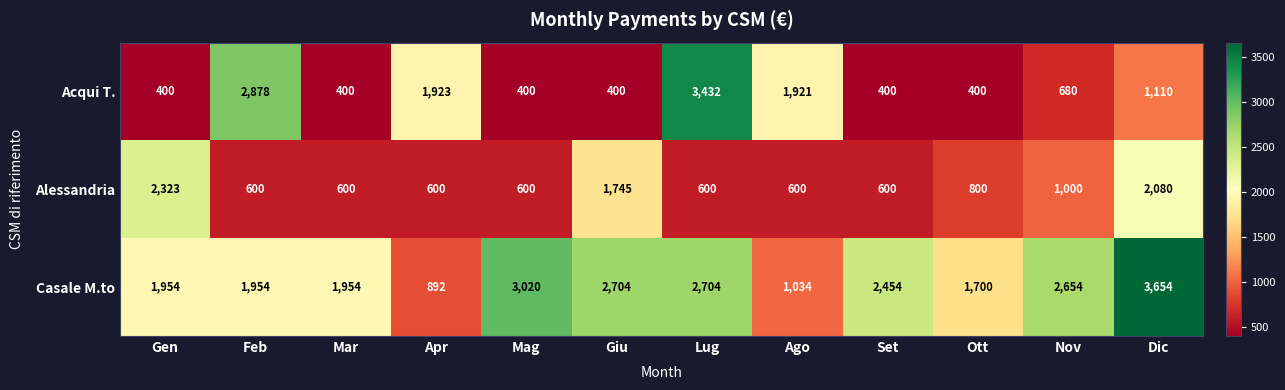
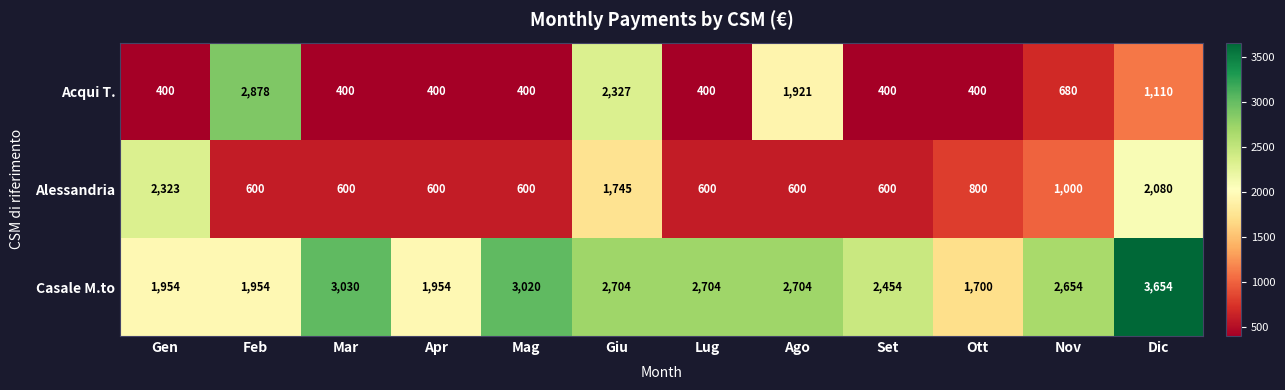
  {
    "Acqui T.": {
      "Gen": "400",
      "Feb": "2,878",
      "Mar": "400",
-     "Apr": "1,923",
+     "Apr": "400",
      "Mag": "400",
-     "Giu": "400",
-     "Lug": "3,432",
+     "Giu": "2,327",
+     "Lug": "400",
      "Ago": "1,921",
      "Set": "400",
      "Ott": "400",
      "Nov": "680",
      "Dic": "1,110"
    },
    "Alessandria": {
      "Gen": "2,323",
      "Feb": "600",
      "Mar": "600",
      "Apr": "600",
      "Mag": "600",
      "Giu": "1,745",
      "Lug": "600",
      "Ago": "600",
      "Set": "600",
      "Ott": "800",
      "Nov": "1,000",
      "Dic": "2,080"
    },
    "Casale M.to": {
      "Gen": "1,954",
      "Feb": "1,954",
-     "Mar": "1,954",
-     "Apr": "892",
+     "Mar": "3,030",
+     "Apr": "1,954",
      "Mag": "3,020",
      "Giu": "2,704",
      "Lug": "2,704",
-     "Ago": "1,034",
+     "Ago": "2,704",
      "Set": "2,454",
      "Ott": "1,700",
      "Nov": "2,654",
      "Dic": "3,654"
    }
  }
